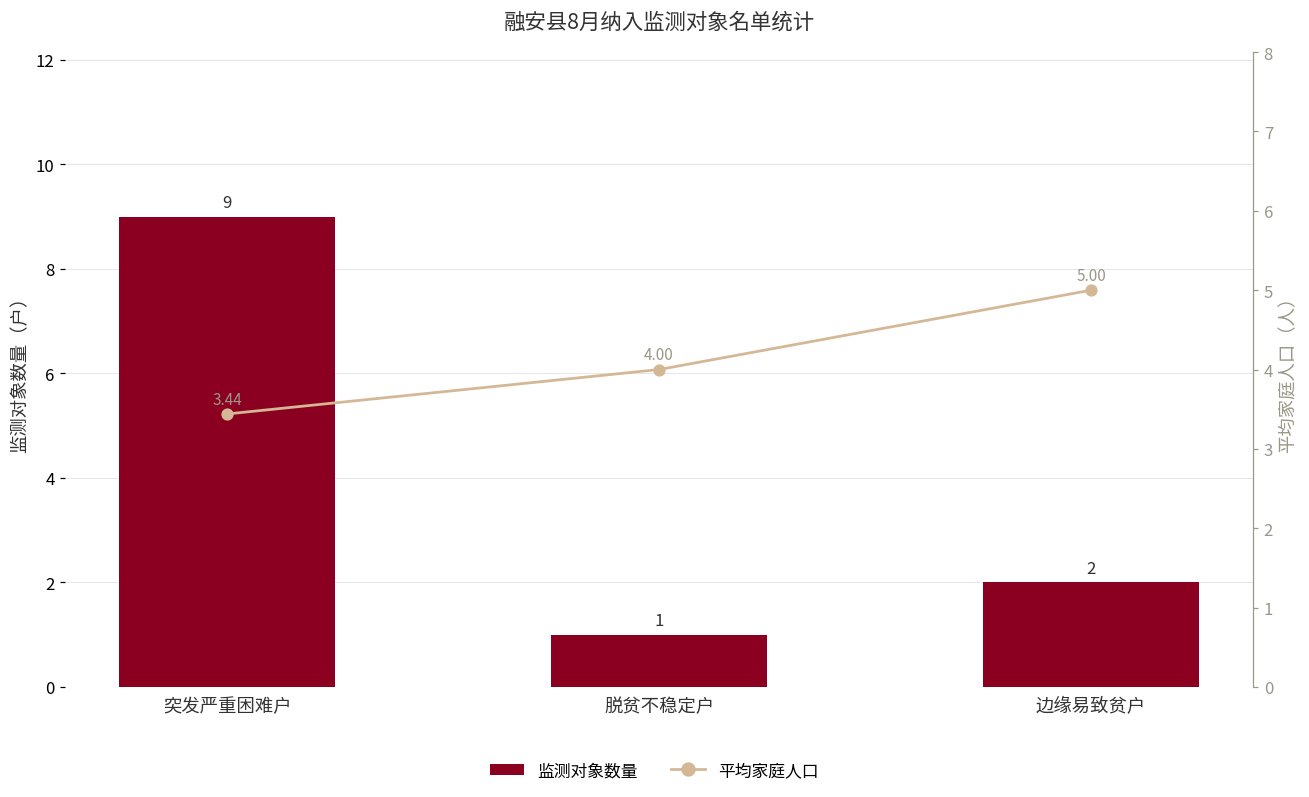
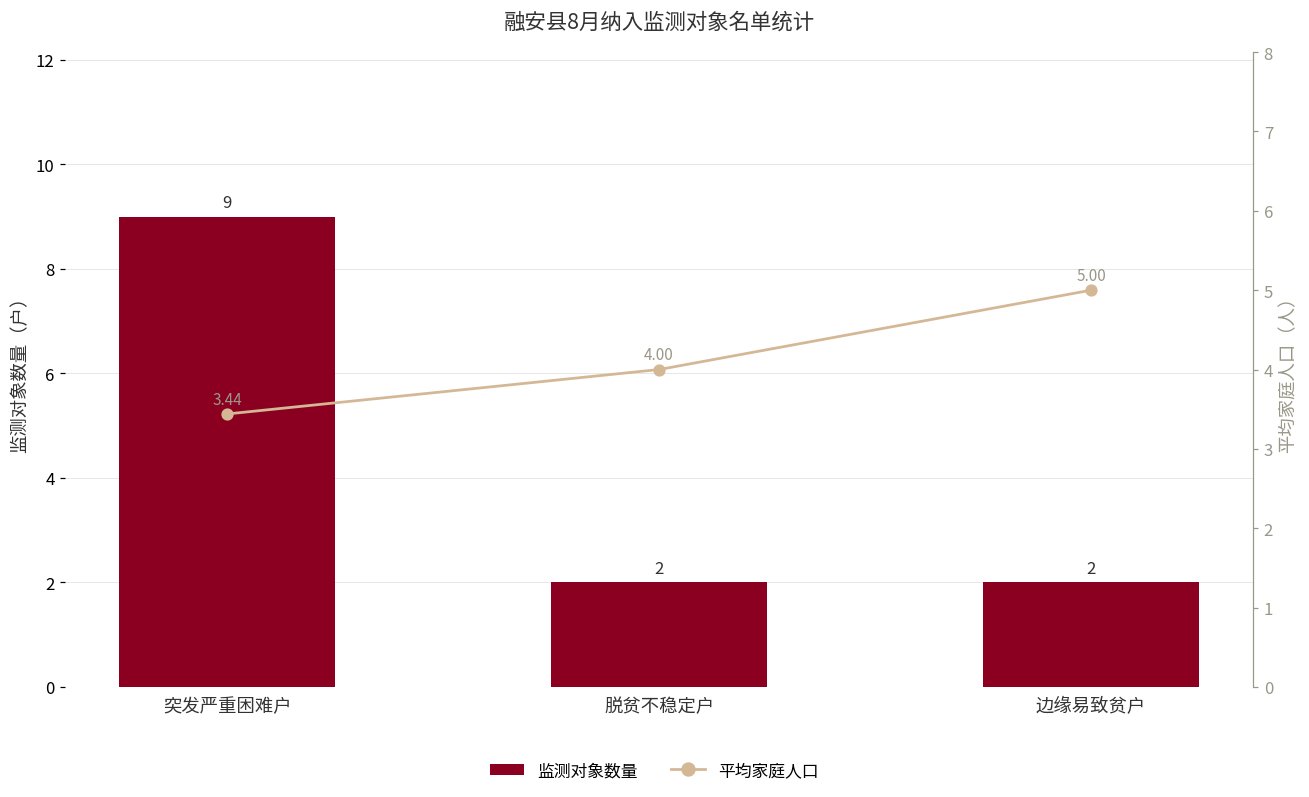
  {
    "监测对象数量": {
      "突发严重困难户": 9,
-     "脱贫不稳定户": 1,
+     "脱贫不稳定户": 2,
      "边缘易致贫户": 2
    },
    "平均家庭人口": {
      "突发严重困难户": 3.44,
      "脱贫不稳定户": 4.00,
      "边缘易致贫户": 5.00
    }
  }
